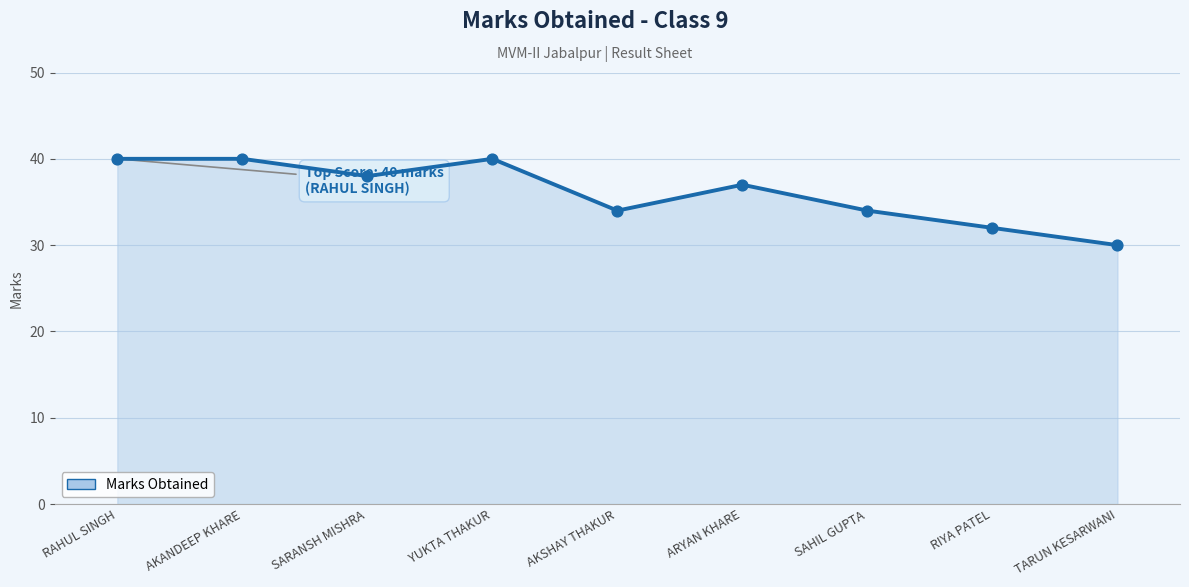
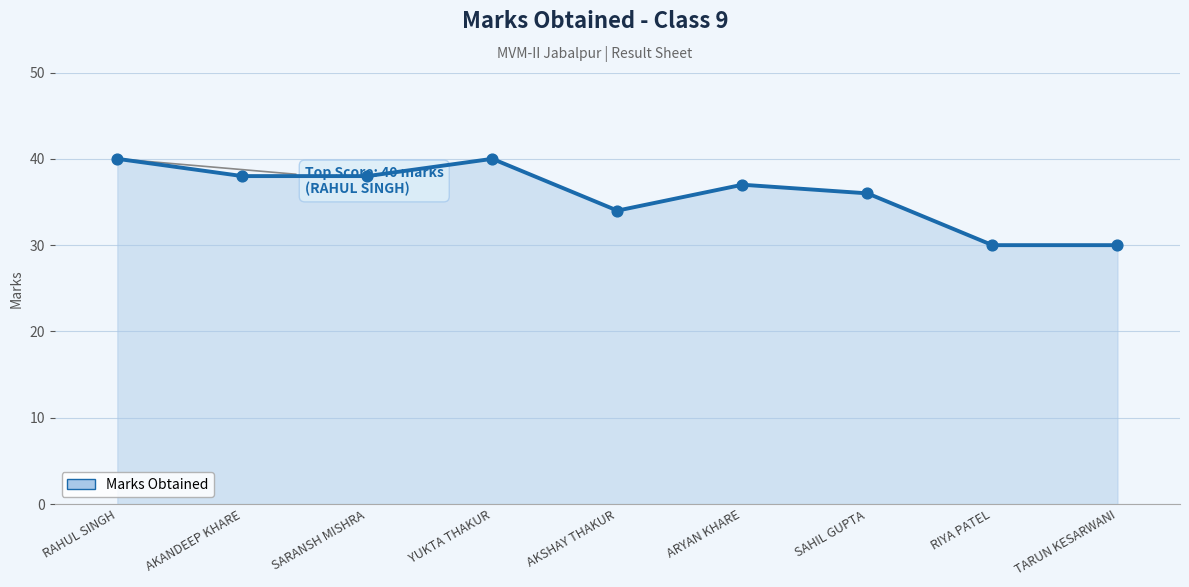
  {
    "RAHUL SINGH": 40,
-   "AKANDEEP KHARE": 40,
+   "AKANDEEP KHARE": 38,
    "YUKTA THAKUR": 40,
    "AKSHAY THAKUR": 34,
    "ARYAN KHARE": 37,
-   "SAHIL GUPTA": 34,
-   "RIYA PATEL": 32,
+   "SAHIL GUPTA": 36,
+   "RIYA PATEL": 30,
    "TARUN KESARWANI": 30
  }
